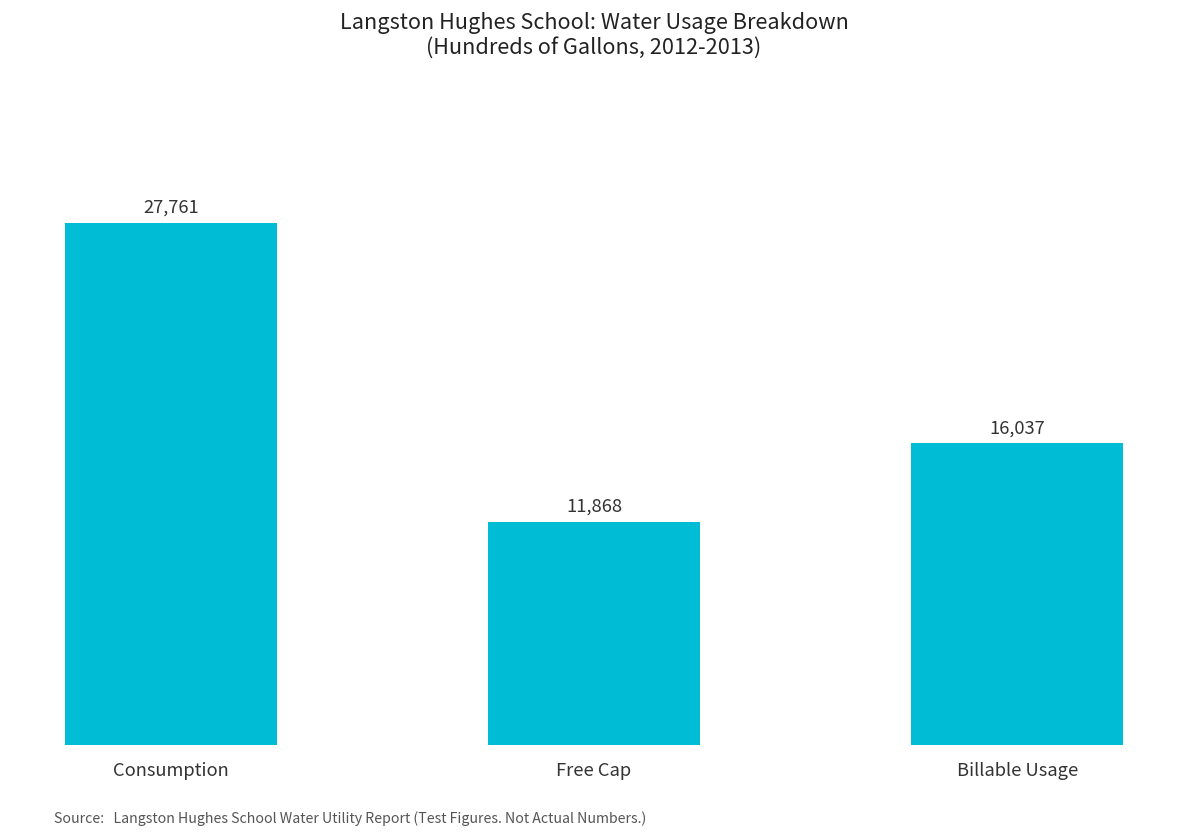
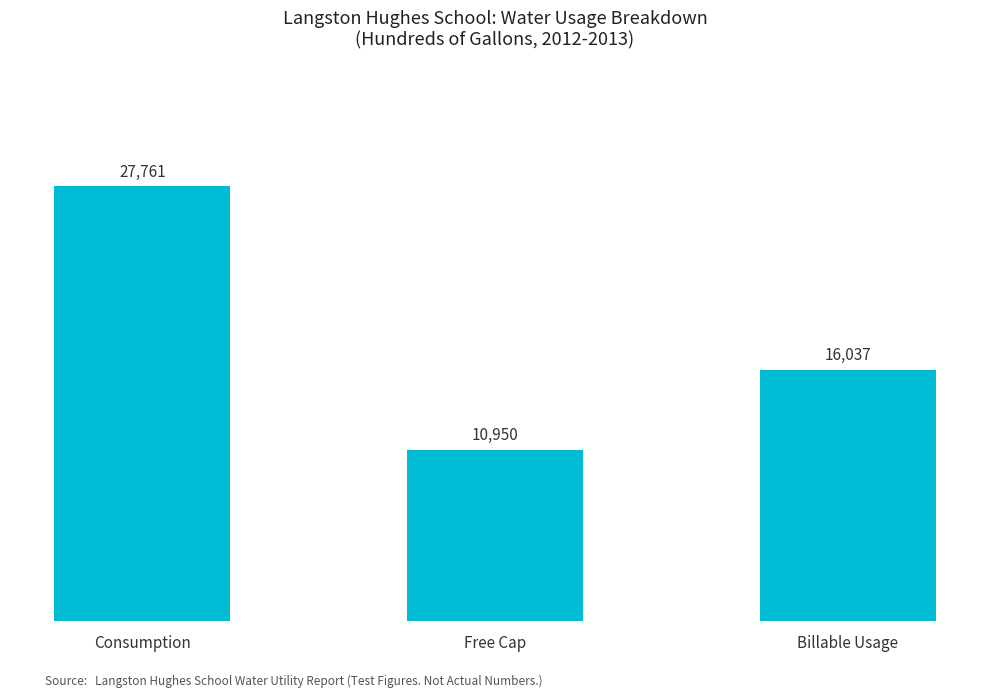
  {
    "Consumption": "27,761",
-   "Free Cap": "11,868",
+   "Free Cap": "10,950",
    "Billable Usage": "16,037"
  }
